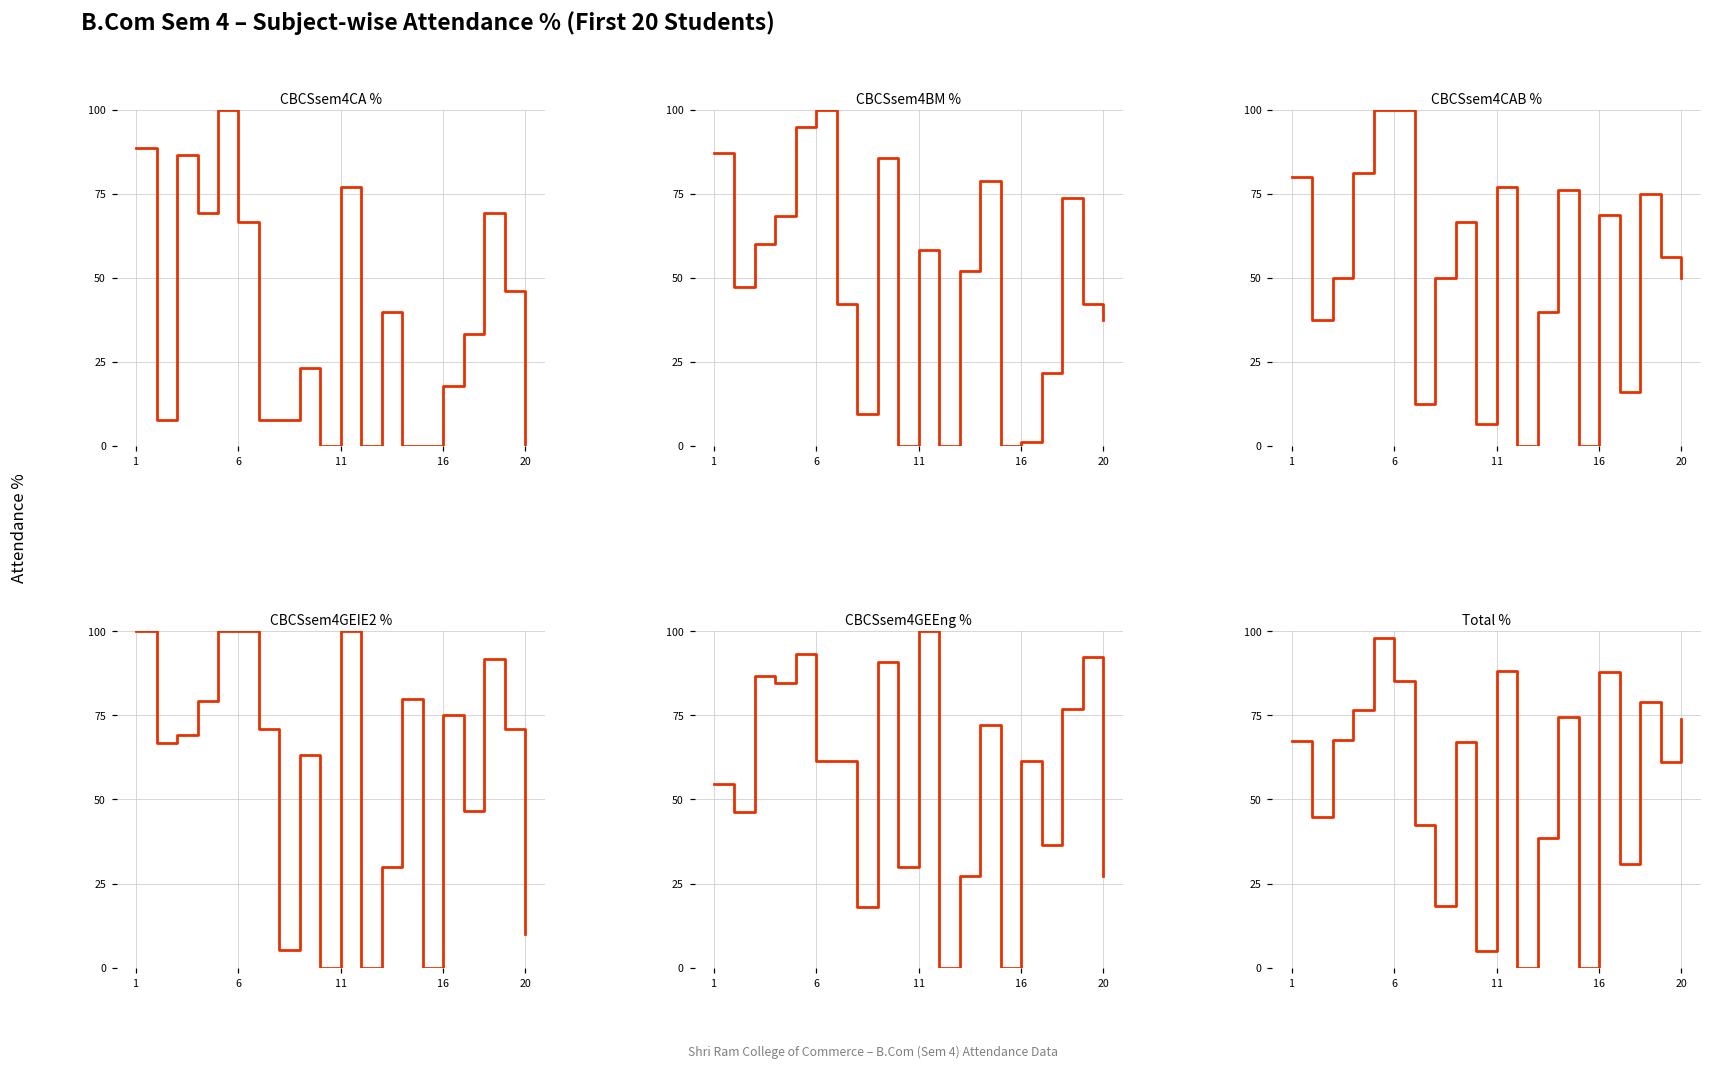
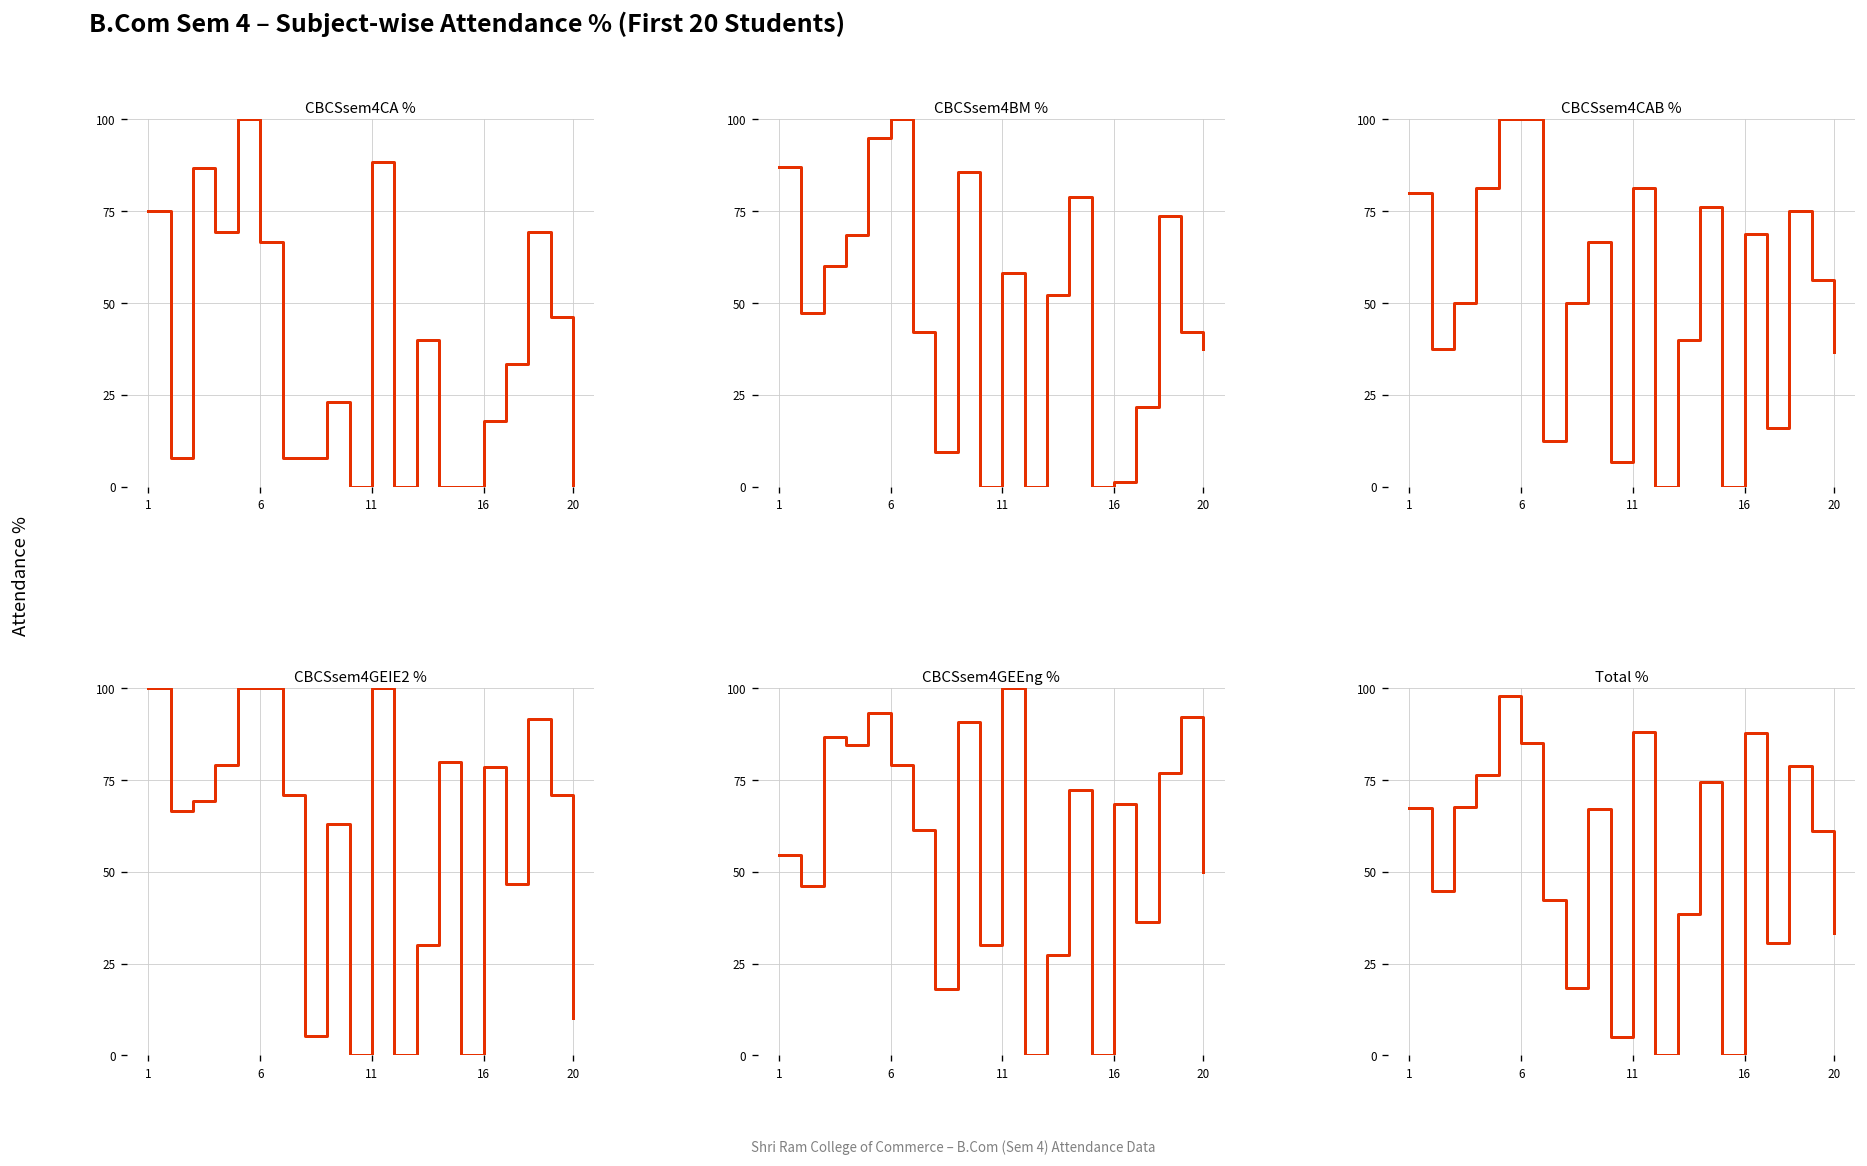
  {
    "CBCSsem4CA %": {
-     "1": 89,
+     "1": 75,
      "6": 67,
-     "11": 77,
+     "11": 88,
      "16": 18,
      "20": 0
    },
    "CBCSsem4BM %": {
      "1": 87,
      "6": 100,
      "11": 58,
      "16": 1,
      "20": 38
    },
    "CBCSsem4CAB %": {
      "1": 80,
      "6": 100,
-     "11": 77,
+     "11": 81,
      "16": 69,
-     "20": 50
+     "20": 37
    },
    "CBCSsem4GEIE2 %": {
      "1": 100,
      "6": 100,
      "11": 100,
-     "16": 75,
+     "16": 79,
      "20": 10
    },
    "CBCSsem4GEEng %": {
      "1": 55,
-     "6": 62,
+     "6": 79,
      "11": 100,
-     "16": 62,
-     "20": 27
+     "16": 69,
+     "20": 50
    },
    "Total %": {
      "1": 67,
      "6": 85,
      "11": 88,
      "16": 88,
-     "20": 74
+     "20": 33
    }
  }
